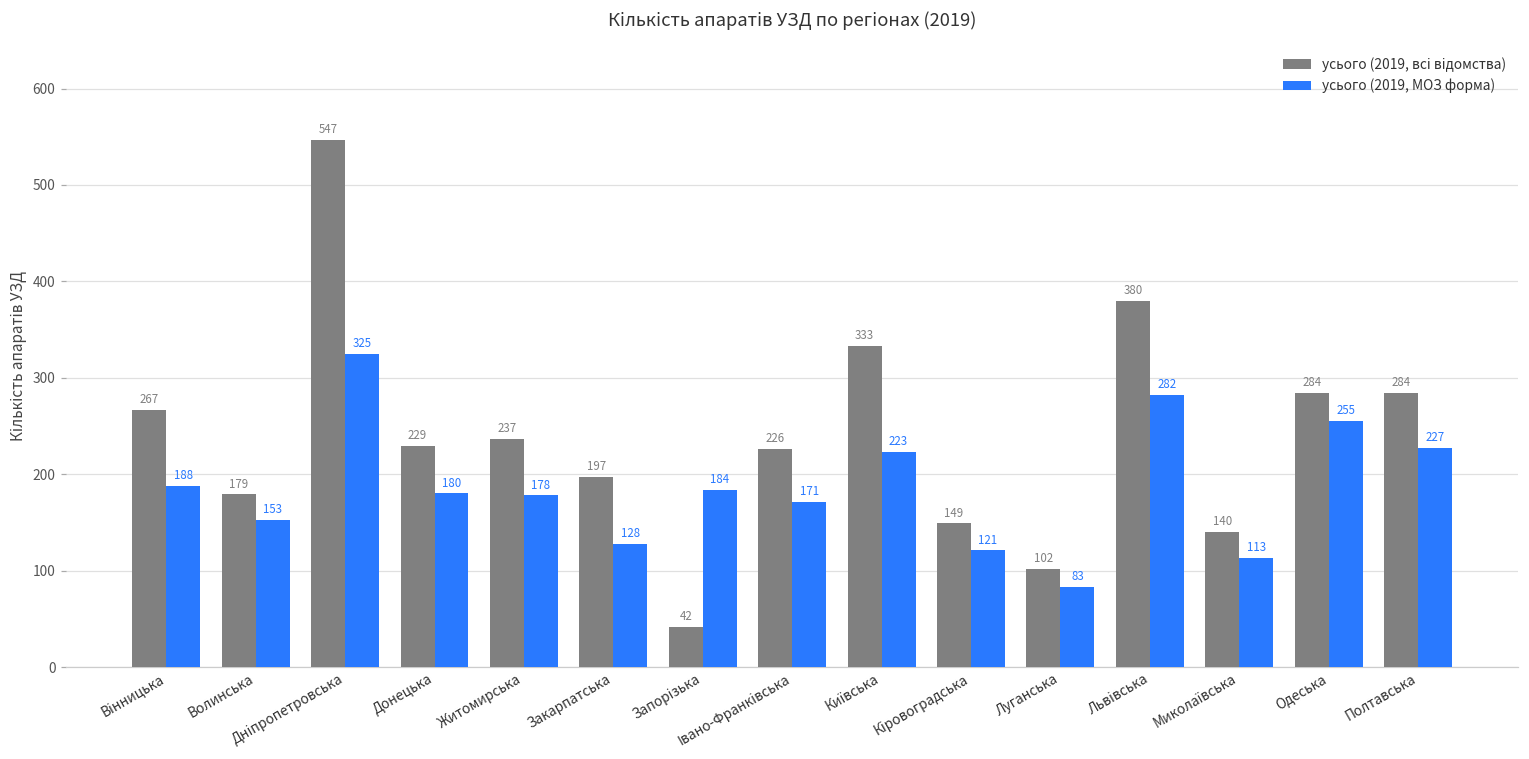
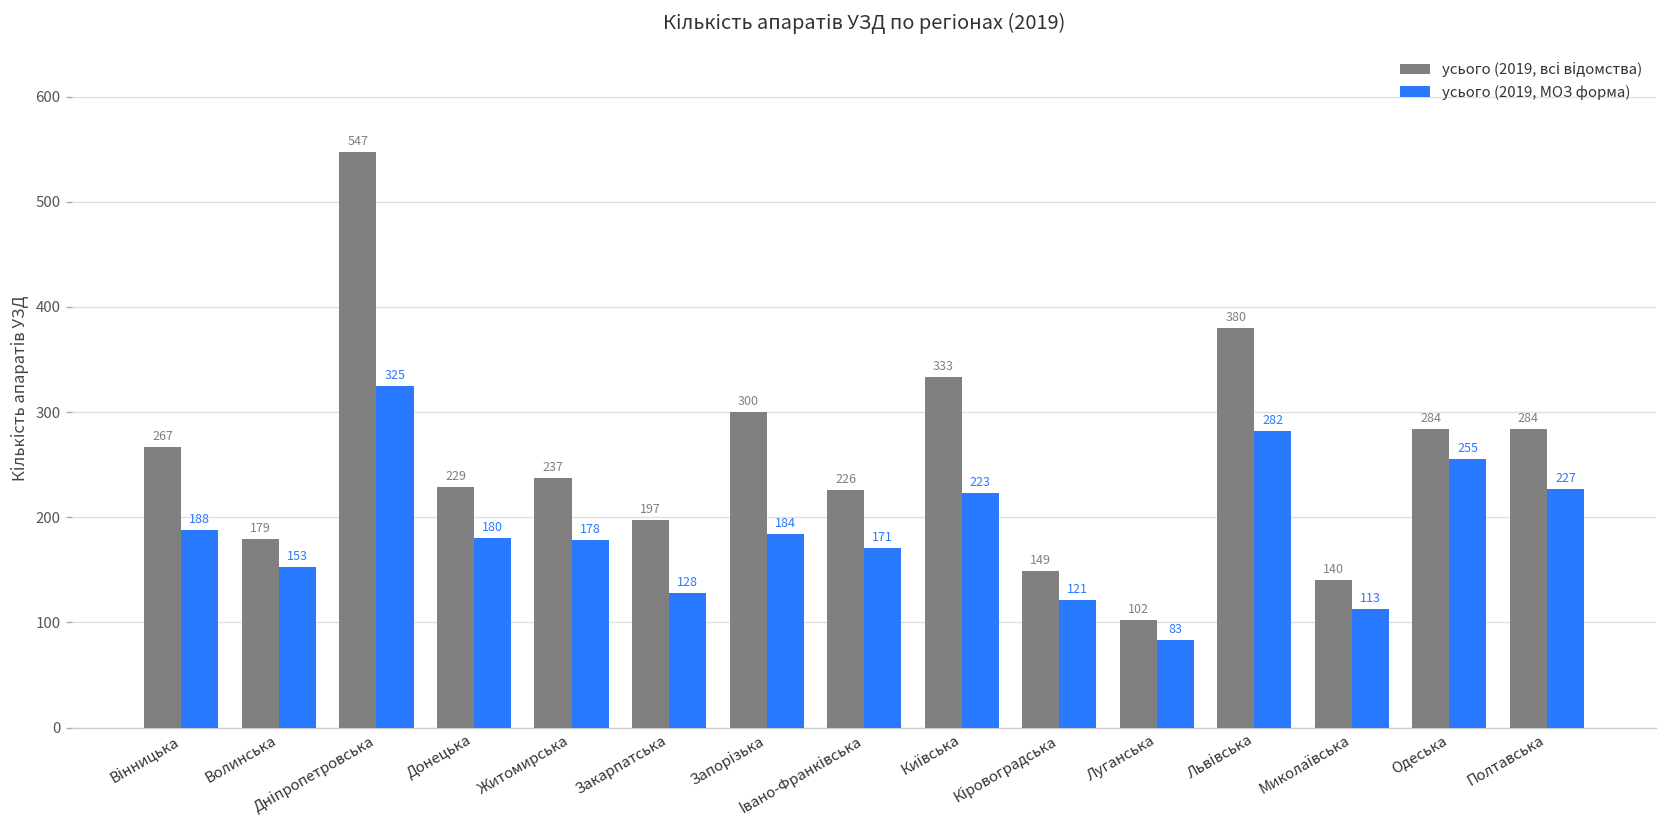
  {
    "усього (2019, всі відомства)": {
      "Вінницька": 267,
      "Волинська": 179,
      "Дніпропетровська": 547,
      "Донецька": 229,
      "Житомирська": 237,
      "Закарпатська": 197,
-     "Запорізька": 42,
+     "Запорізька": 300,
      "Івано-Франківська": 226,
      "Київська": 333,
      "Кіровоградська": 149,
      "Луганська": 102,
      "Львівська": 380,
      "Миколаївська": 140,
      "Одеська": 284,
      "Полтавська": 284
    },
    "усього (2019, МОЗ форма)": {
      "Вінницька": 188,
      "Волинська": 153,
      "Дніпропетровська": 325,
      "Донецька": 180,
      "Житомирська": 178,
      "Закарпатська": 128,
      "Запорізька": 184,
      "Івано-Франківська": 171,
      "Київська": 223,
      "Кіровоградська": 121,
      "Луганська": 83,
      "Львівська": 282,
      "Миколаївська": 113,
      "Одеська": 255,
      "Полтавська": 227
    }
  }
